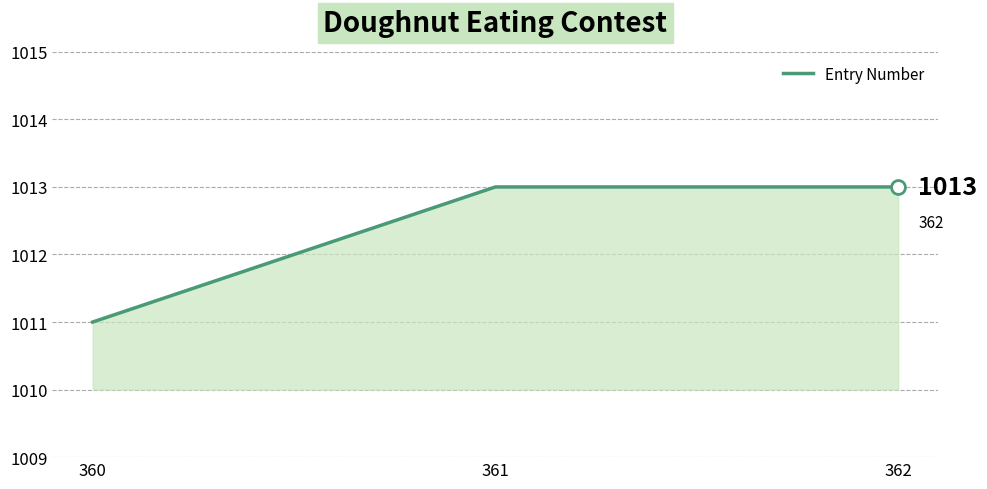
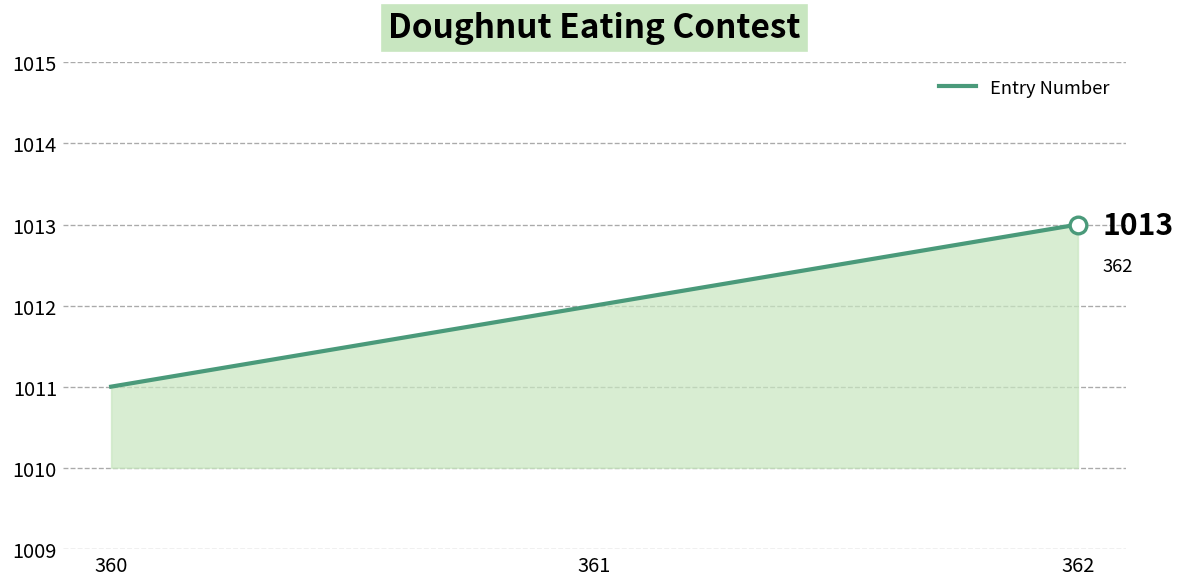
  {
    "Entry Number": {
      "360": 1011,
-     "361": 1013
+     "361": 1012
    }
  }
